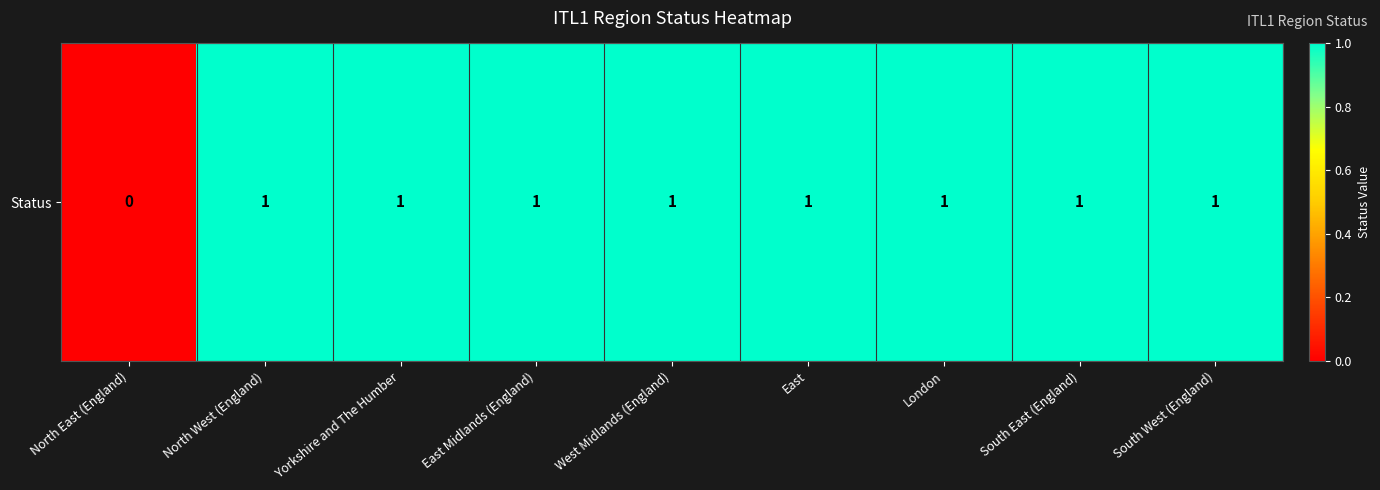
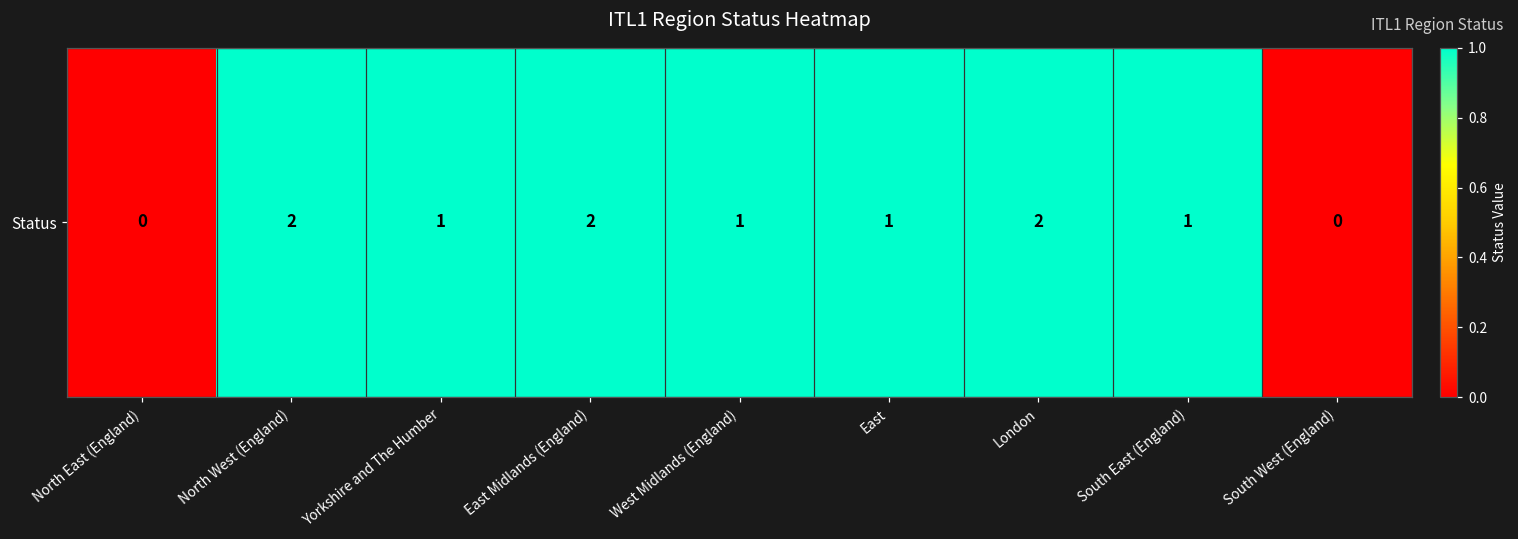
  {
    "Status": {
      "North East (England)": 0,
-     "North West (England)": 1,
+     "North West (England)": 2,
      "Yorkshire and The Humber": 1,
-     "East Midlands (England)": 1,
+     "East Midlands (England)": 2,
      "West Midlands (England)": 1,
      "East": 1,
-     "London": 1,
+     "London": 2,
      "South East (England)": 1,
-     "South West (England)": 1
+     "South West (England)": 0
    }
  }
